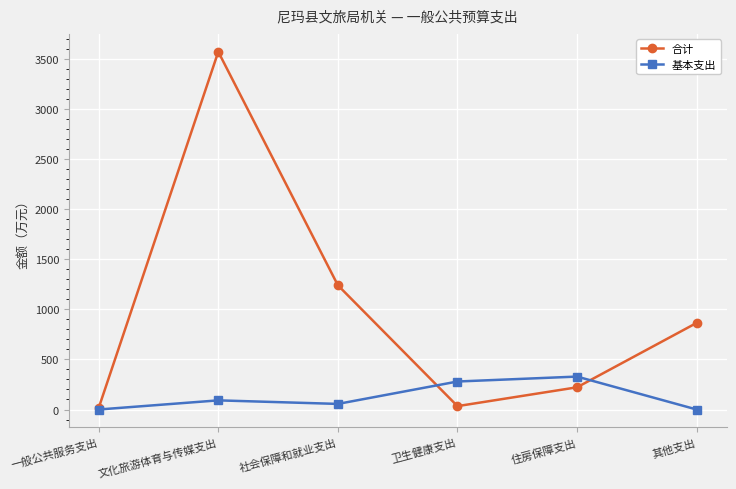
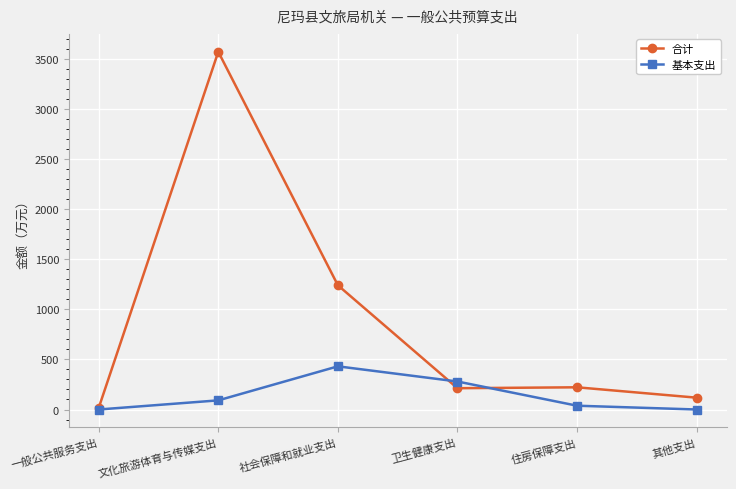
  {
    "合计": {
      "文化旅游体育与传媒支出": 3570,
      "社会保障和就业支出": 1240,
-     "卫生健康支出": 30,
+     "卫生健康支出": 210,
      "住房保障支出": 220,
-     "其他支出": 860
+     "其他支出": 120
    },
    "基本支出": {
      "文化旅游体育与传媒支出": 90,
-     "社会保障和就业支出": 60,
+     "社会保障和就业支出": 430,
      "卫生健康支出": 280,
-     "住房保障支出": 330,
+     "住房保障支出": 40,
      "其他支出": 0
    }
  }
